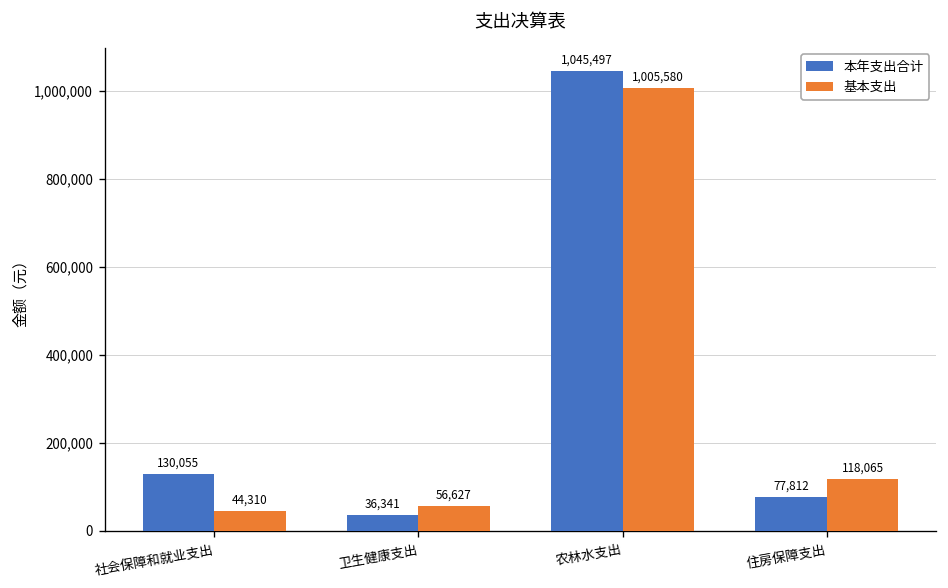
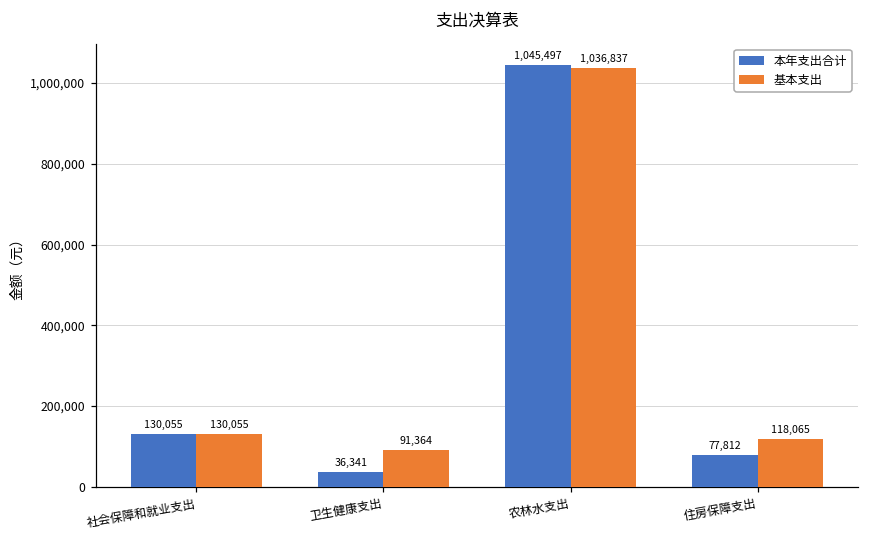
  {
    "本年支出合计": {
      "社会保障和就业支出": "130,055",
      "卫生健康支出": "36,341",
      "农林水支出": "1,045,497",
      "住房保障支出": "77,812"
    },
    "基本支出": {
-     "社会保障和就业支出": "44,310",
-     "卫生健康支出": "56,627",
-     "农林水支出": "1,005,580",
+     "社会保障和就业支出": "130,055",
+     "卫生健康支出": "91,364",
+     "农林水支出": "1,036,837",
      "住房保障支出": "118,065"
    }
  }
